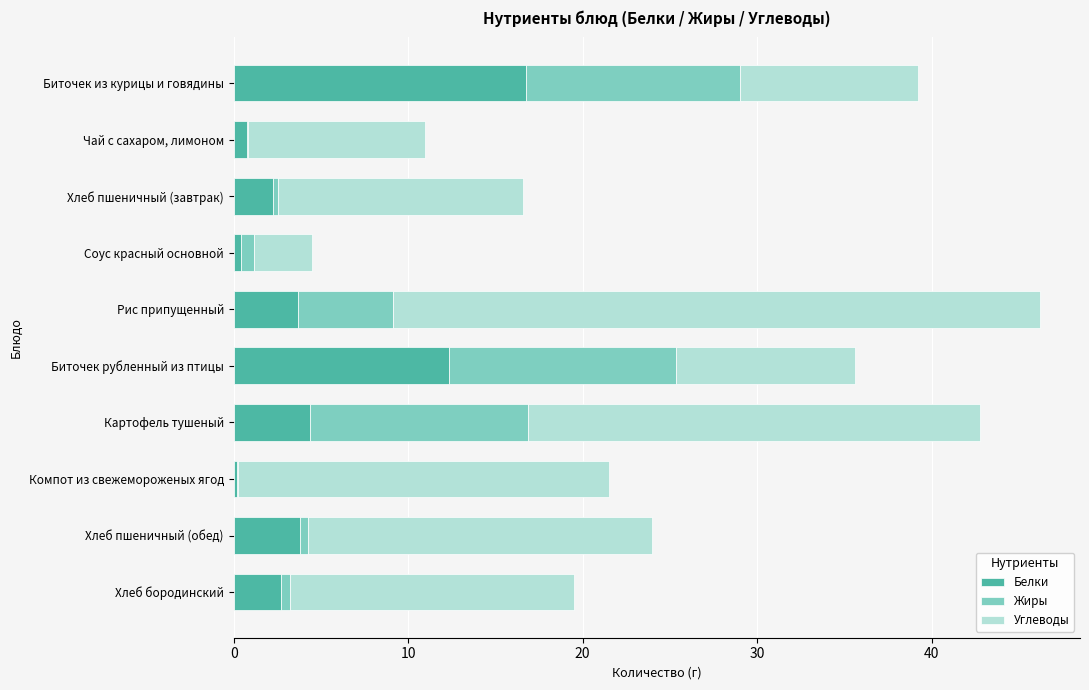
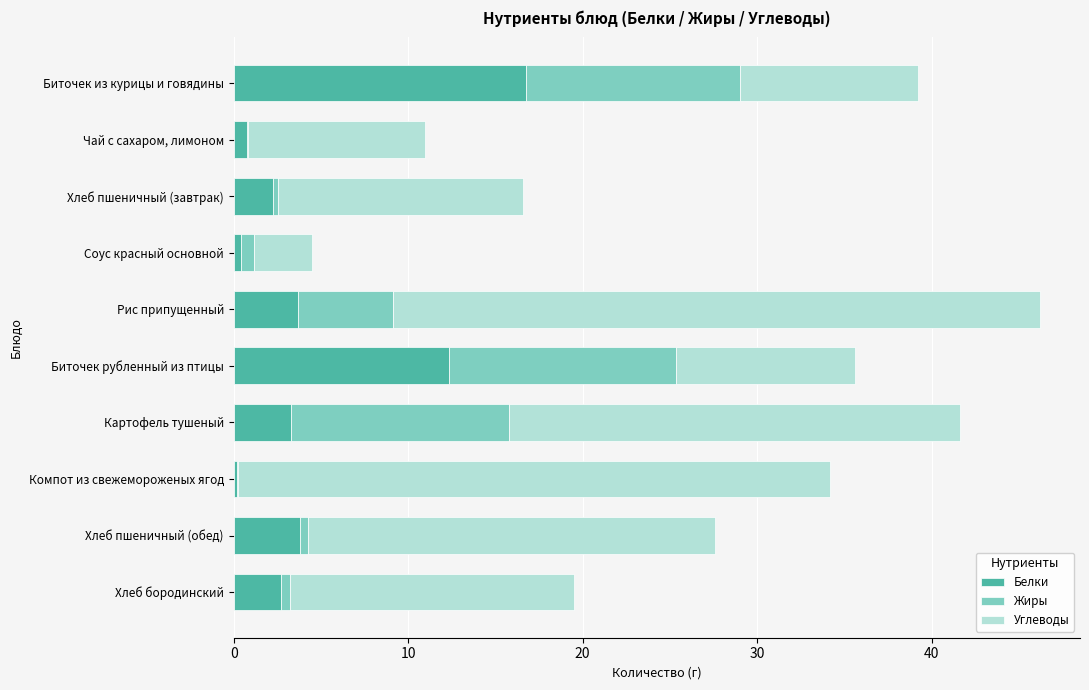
  {
    "Белки": {
      "Биточек из курицы и говядины": 16.8,
      "Чай с сахаром, лимоном": 0.8,
      "Хлеб пшеничный (завтрак)": 2.3,
      "Соус красный основной": 0.4,
      "Рис припущенный": 3.7,
      "Биточек рубленный из птицы": 12.4,
-     "Картофель тушеный": 4.4,
+     "Картофель тушеный": 3.3,
      "Компот из свежемороженых ягод": 0.2,
      "Хлеб пшеничный (обед)": 3.8,
      "Хлеб бородинский": 2.7
    },
    "Жиры": {
      "Биточек из курицы и говядины": 12.3,
      "Хлеб пшеничный (завтрак)": 0.3,
      "Соус красный основной": 0.8,
      "Рис припущенный": 5.4,
      "Биточек рубленный из птицы": 13.0,
      "Картофель тушеный": 12.5,
      "Хлеб пшеничный (обед)": 0.4,
      "Хлеб бородинский": 0.5
    },
    "Углеводы": {
      "Биточек из курицы и говядины": 10.2,
      "Чай с сахаром, лимоном": 10.2,
      "Хлеб пшеничный (завтрак)": 14.0,
      "Соус красный основной": 3.3,
      "Рис припущенный": 37.1,
      "Биточек рубленный из птицы": 10.2,
      "Картофель тушеный": 25.9,
-     "Компот из свежемороженых ягод": 21.3,
-     "Хлеб пшеничный (обед)": 19.7,
+     "Компот из свежемороженых ягод": 33.9,
+     "Хлеб пшеничный (обед)": 23.4,
      "Хлеб бородинский": 16.3
    }
  }
